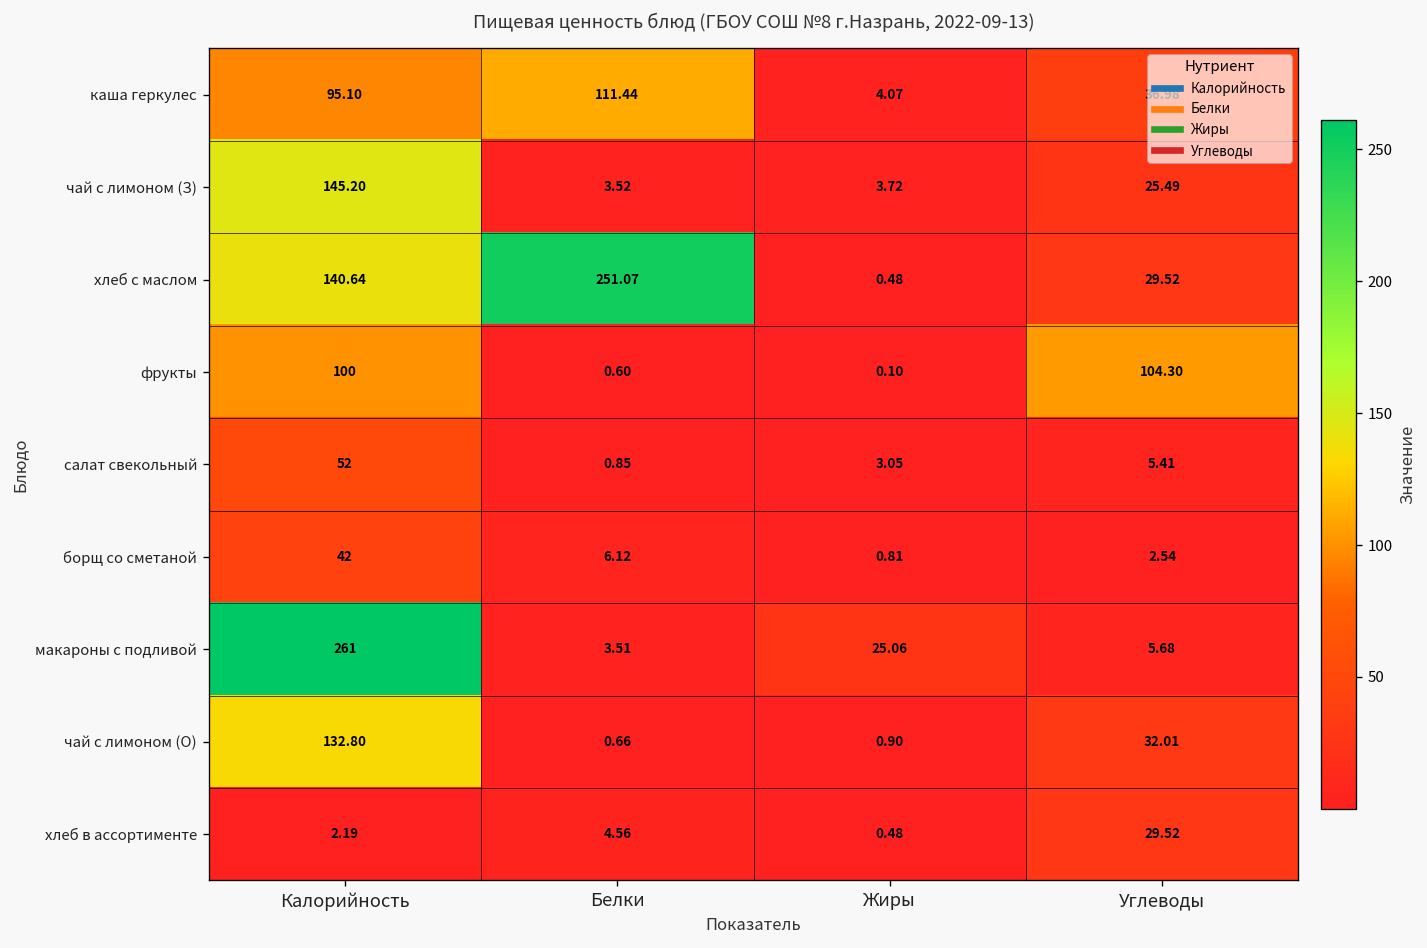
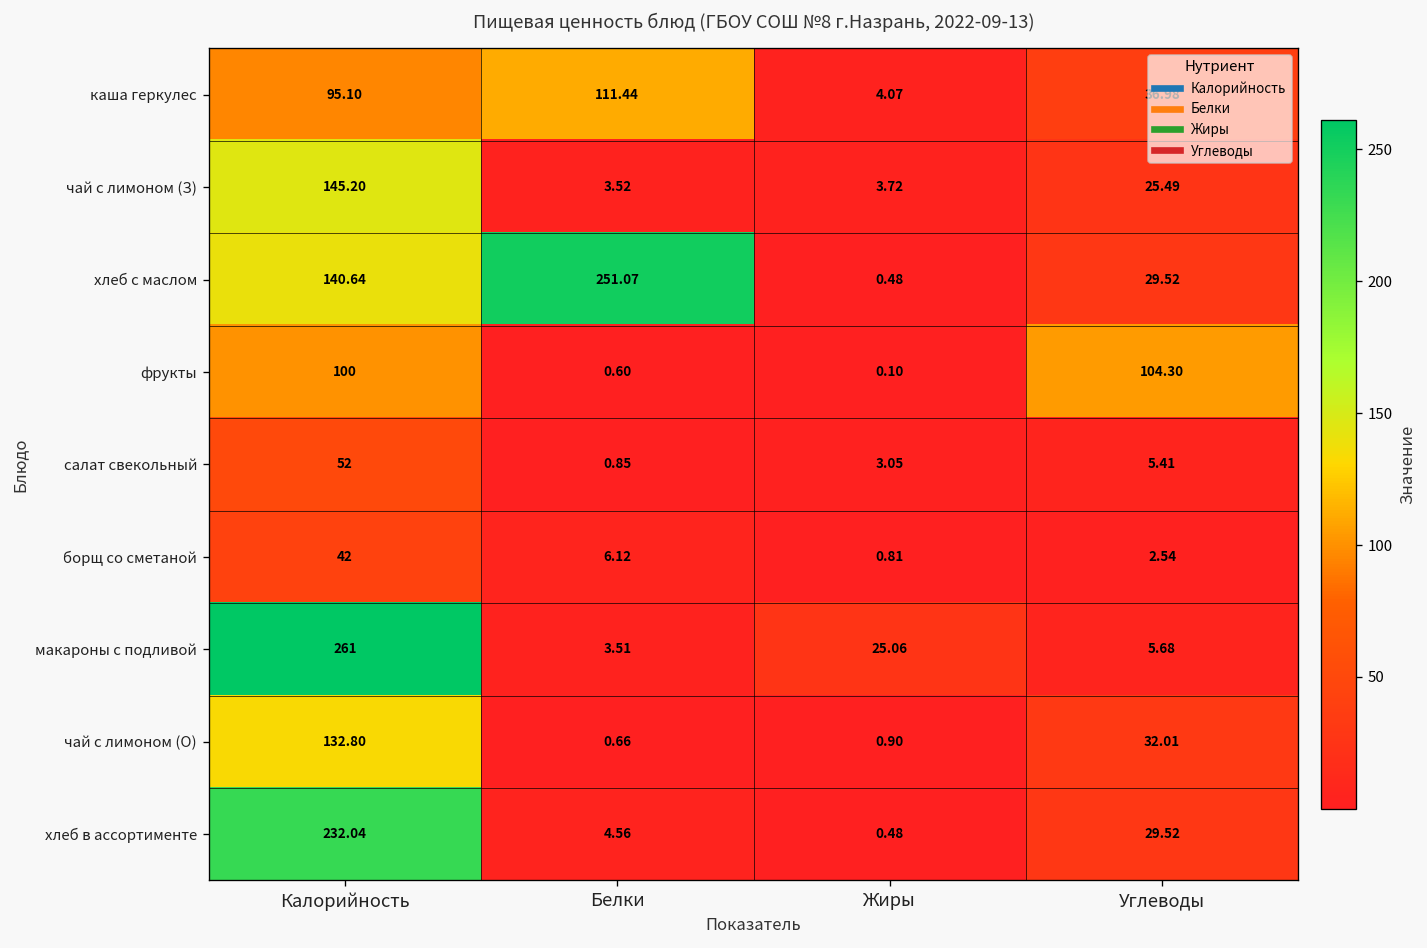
  {
    "каша геркулес": {
      "Калорийность": 95.10,
      "Белки": 111.44,
      "Жиры": 4.07
    },
    "чай с лимоном (З)": {
      "Калорийность": 145.20,
      "Белки": 3.52,
      "Жиры": 3.72,
      "Углеводы": 25.49
    },
    "хлеб с маслом": {
      "Калорийность": 140.64,
      "Белки": 251.07,
      "Жиры": 0.48,
      "Углеводы": 29.52
    },
    "фрукты": {
      "Калорийность": 100,
      "Белки": 0.60,
      "Жиры": 0.10,
      "Углеводы": 104.30
    },
    "салат свекольный": {
      "Калорийность": 52,
      "Белки": 0.85,
      "Жиры": 3.05,
      "Углеводы": 5.41
    },
    "борщ со сметаной": {
      "Калорийность": 42,
      "Белки": 6.12,
      "Жиры": 0.81,
      "Углеводы": 2.54
    },
    "макароны с подливой": {
      "Калорийность": 261,
      "Белки": 3.51,
      "Жиры": 25.06,
      "Углеводы": 5.68
    },
    "чай с лимоном (О)": {
      "Калорийность": 132.80,
      "Белки": 0.66,
      "Жиры": 0.90,
      "Углеводы": 32.01
    },
    "хлеб в ассортименте": {
-     "Калорийность": 2.19,
+     "Калорийность": 232.04,
      "Белки": 4.56,
      "Жиры": 0.48,
      "Углеводы": 29.52
    }
  }
